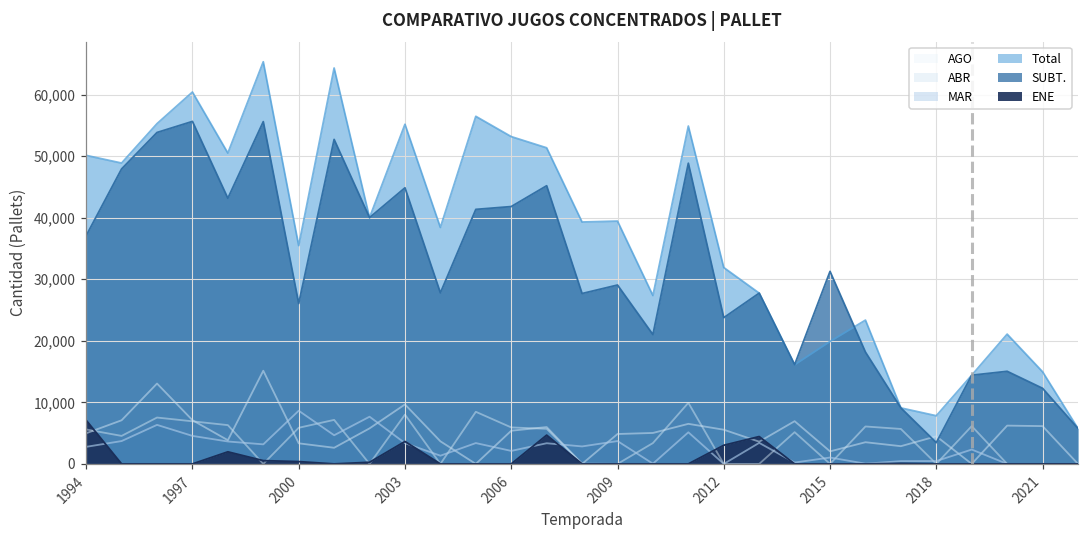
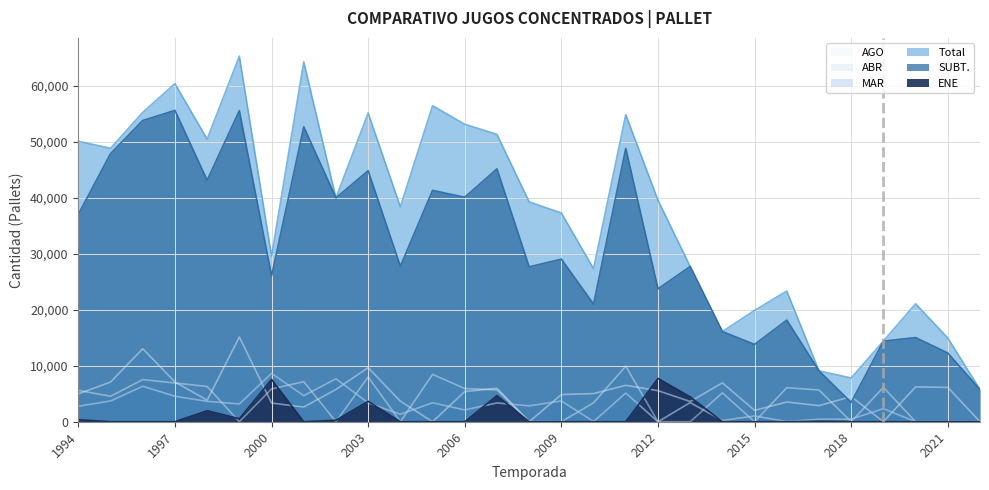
  {
    "Total": {
      "1994": "50,000",
      "1997": "60,000",
-     "2000": "35,000",
+     "2000": "30,000",
      "2003": "55,000",
      "2006": "53,000",
-     "2009": "39,000",
-     "2012": "32,000",
+     "2009": "37,000",
+     "2012": "40,000",
      "2015": "20,000",
      "2018": "8,000",
      "2021": "15,000"
    },
    "SUBT.": {
      "1994": "37,000",
      "1997": "56,000",
      "2000": "26,000",
      "2003": "45,000",
-     "2006": "42,000",
+     "2006": "40,000",
      "2009": "29,000",
      "2012": "24,000",
-     "2015": "31,000",
+     "2015": "14,000",
      "2018": "3,000",
      "2021": "12,000"
    },
    "ENE": {
-     "1994": "7,000",
+     "1994": "0",
      "1997": "0",
-     "2000": "0",
+     "2000": "8,000",
      "2006": "0",
-     "2012": "3,000"
+     "2012": "8,000"
    }
  }
